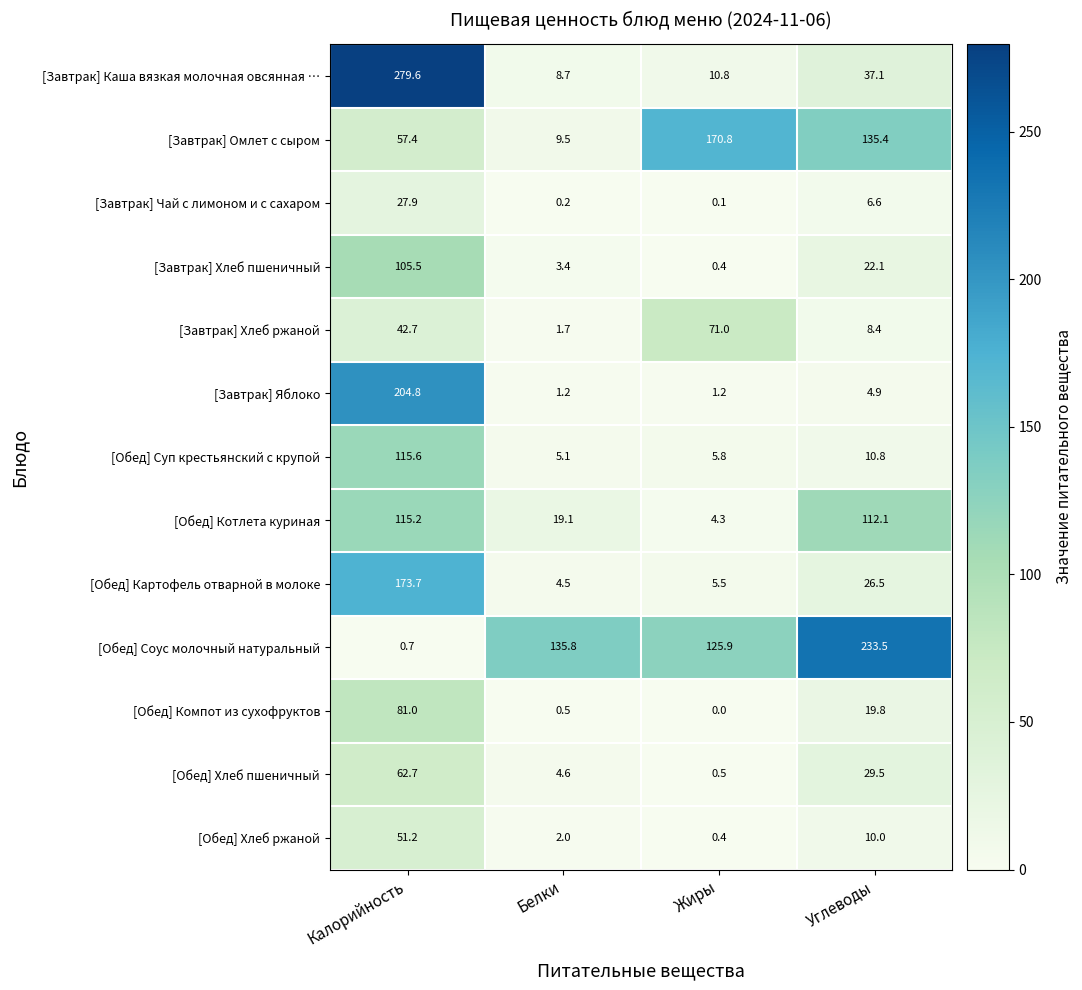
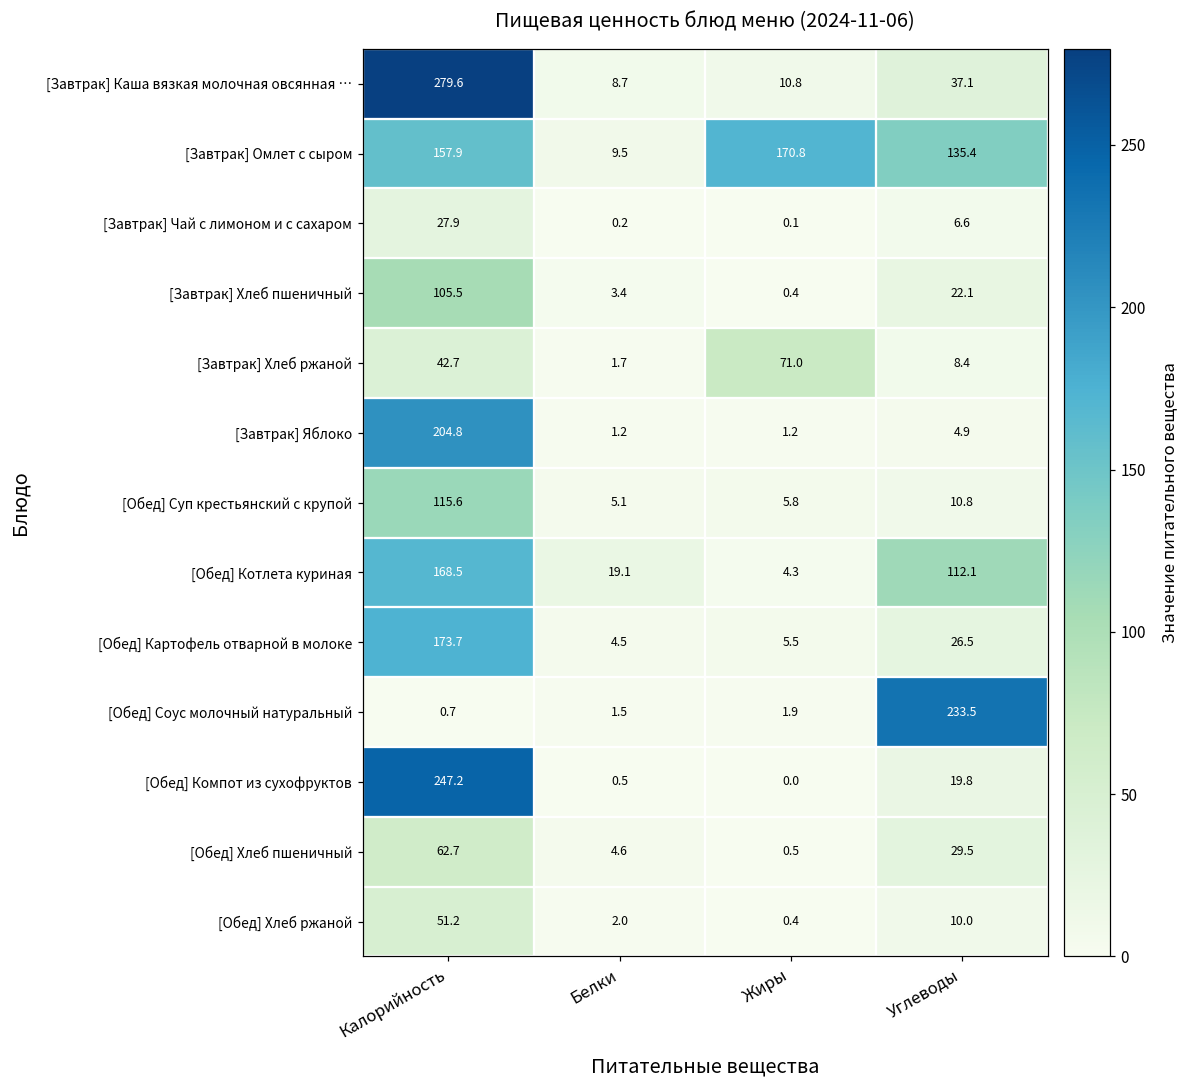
  {
    "[Завтрак] Каша вязкая молочная овсянная …": {
      "Калорийность": 279.6,
      "Белки": 8.7,
      "Жиры": 10.8,
      "Углеводы": 37.1
    },
    "[Завтрак] Омлет с сыром": {
-     "Калорийность": 57.4,
+     "Калорийность": 157.9,
      "Белки": 9.5,
      "Жиры": 170.8,
      "Углеводы": 135.4
    },
    "[Завтрак] Чай с лимоном и с сахаром": {
      "Калорийность": 27.9,
      "Белки": 0.2,
      "Жиры": 0.1,
      "Углеводы": 6.6
    },
    "[Завтрак] Хлеб пшеничный": {
      "Калорийность": 105.5,
      "Белки": 3.4,
      "Жиры": 0.4,
      "Углеводы": 22.1
    },
    "[Завтрак] Хлеб ржаной": {
      "Калорийность": 42.7,
      "Белки": 1.7,
      "Жиры": 71.0,
      "Углеводы": 8.4
    },
    "[Завтрак] Яблоко": {
      "Калорийность": 204.8,
      "Белки": 1.2,
      "Жиры": 1.2,
      "Углеводы": 4.9
    },
    "[Обед] Суп крестьянский с крупой": {
      "Калорийность": 115.6,
      "Белки": 5.1,
      "Жиры": 5.8,
      "Углеводы": 10.8
    },
    "[Обед] Котлета куриная": {
-     "Калорийность": 115.2,
+     "Калорийность": 168.5,
      "Белки": 19.1,
      "Жиры": 4.3,
      "Углеводы": 112.1
    },
    "[Обед] Картофель отварной в молоке": {
      "Калорийность": 173.7,
      "Белки": 4.5,
      "Жиры": 5.5,
      "Углеводы": 26.5
    },
    "[Обед] Соус молочный натуральный": {
      "Калорийность": 0.7,
-     "Белки": 135.8,
-     "Жиры": 125.9,
+     "Белки": 1.5,
+     "Жиры": 1.9,
      "Углеводы": 233.5
    },
    "[Обед] Компот из сухофруктов": {
-     "Калорийность": 81.0,
+     "Калорийность": 247.2,
      "Белки": 0.5,
      "Жиры": 0.0,
      "Углеводы": 19.8
    },
    "[Обед] Хлеб пшеничный": {
      "Калорийность": 62.7,
      "Белки": 4.6,
      "Жиры": 0.5,
      "Углеводы": 29.5
    },
    "[Обед] Хлеб ржаной": {
      "Калорийность": 51.2,
      "Белки": 2.0,
      "Жиры": 0.4,
      "Углеводы": 10.0
    }
  }
